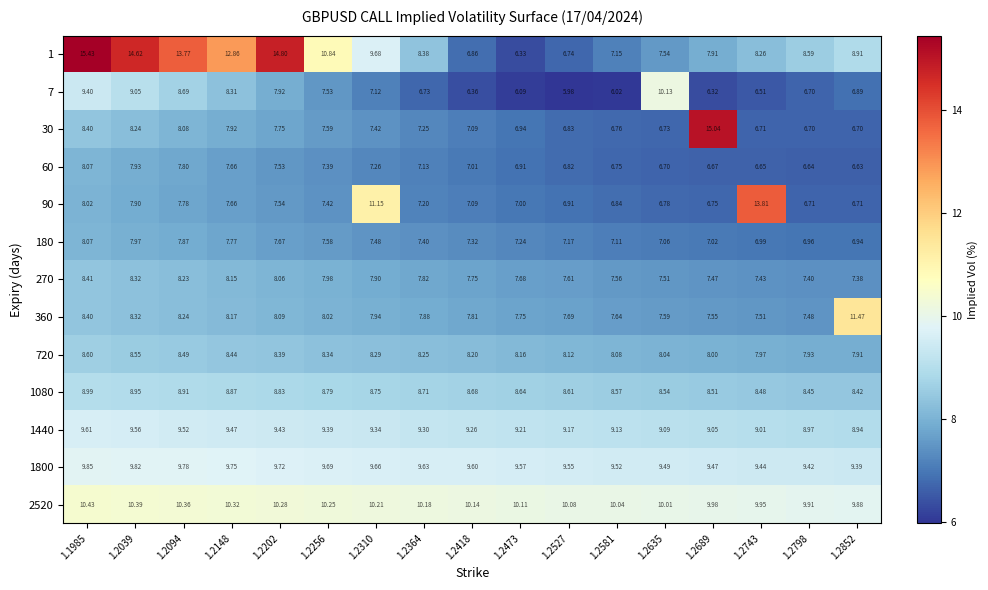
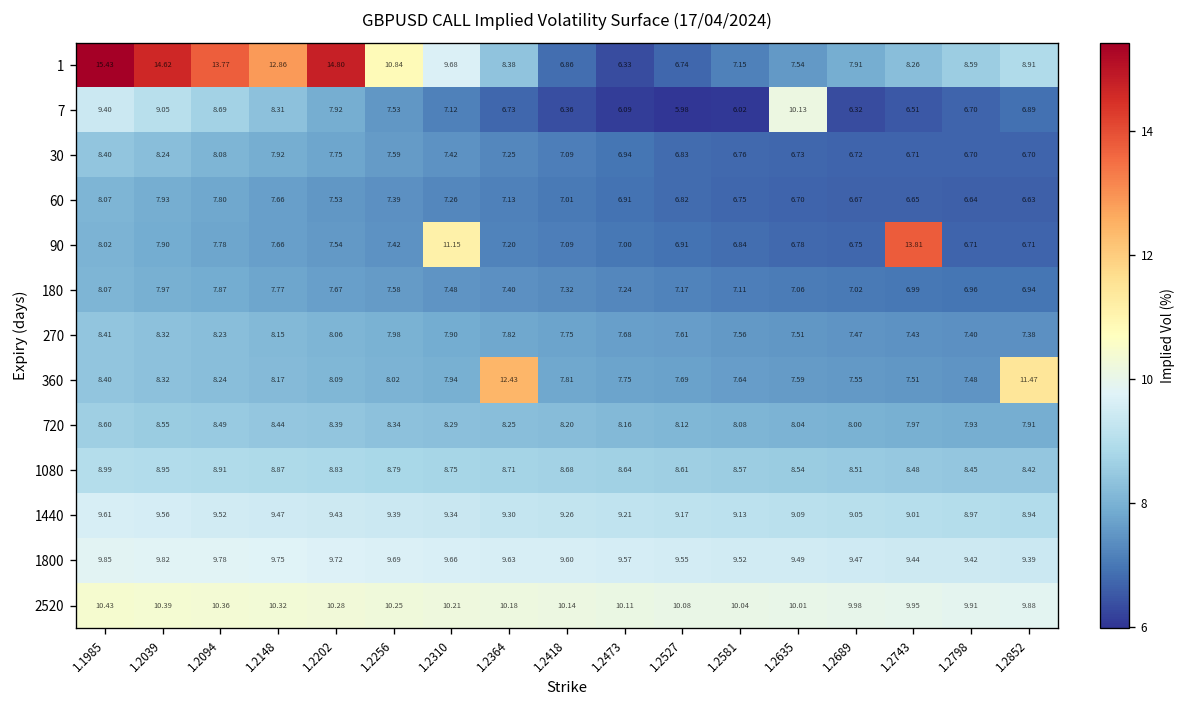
  {
    "30": {
      "1.1985": 8.40,
      "1.2039": 8.24,
      "1.2094": 8.08,
      "1.2148": 7.92,
      "1.2202": 7.75,
      "1.2256": 7.59,
      "1.2310": 7.42,
      "1.2364": 7.25,
      "1.2418": 7.09,
      "1.2473": 6.94,
      "1.2527": 6.83,
      "1.2581": 6.76,
      "1.2635": 6.73,
-     "1.2689": 15.04,
+     "1.2689": 6.72,
      "1.2743": 6.71,
      "1.2798": 6.70,
      "1.2852": 6.70
    },
    "360": {
      "1.1985": 8.40,
      "1.2039": 8.32,
      "1.2094": 8.24,
      "1.2148": 8.17,
      "1.2202": 8.09,
      "1.2256": 8.02,
      "1.2310": 7.94,
-     "1.2364": 7.88,
+     "1.2364": 12.43,
      "1.2418": 7.81,
      "1.2473": 7.75,
      "1.2527": 7.69,
      "1.2581": 7.64,
      "1.2635": 7.59,
      "1.2689": 7.55,
      "1.2743": 7.51,
      "1.2798": 7.48,
      "1.2852": 11.47
    }
  }
